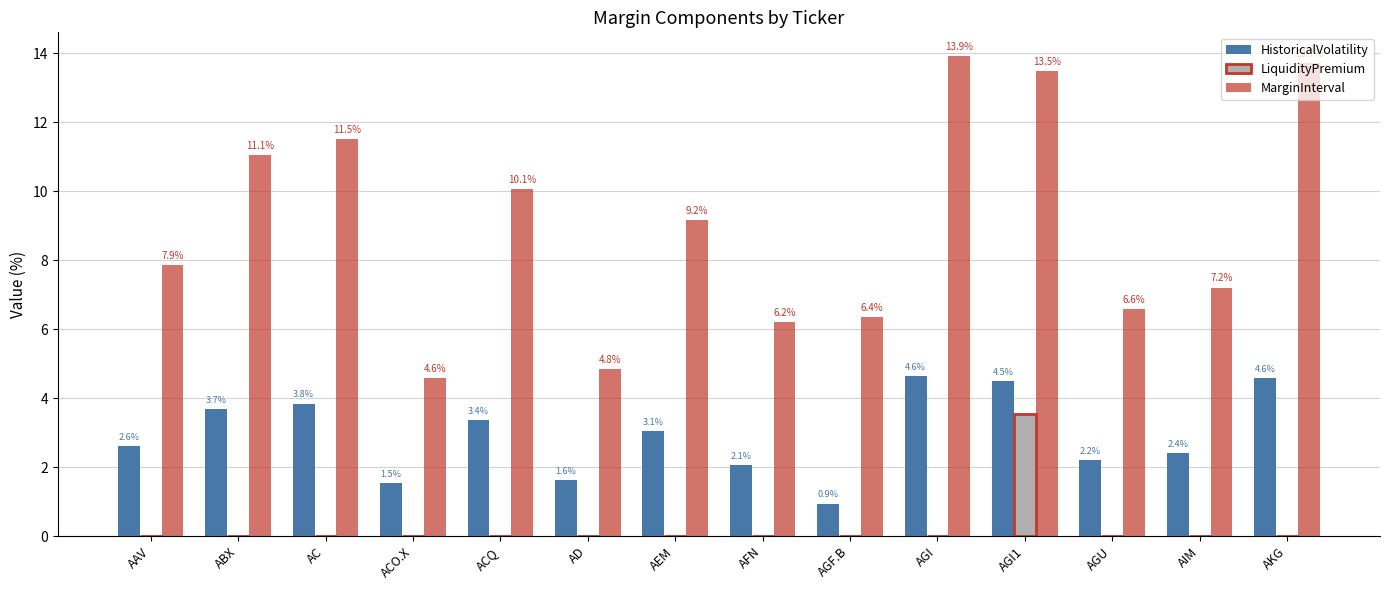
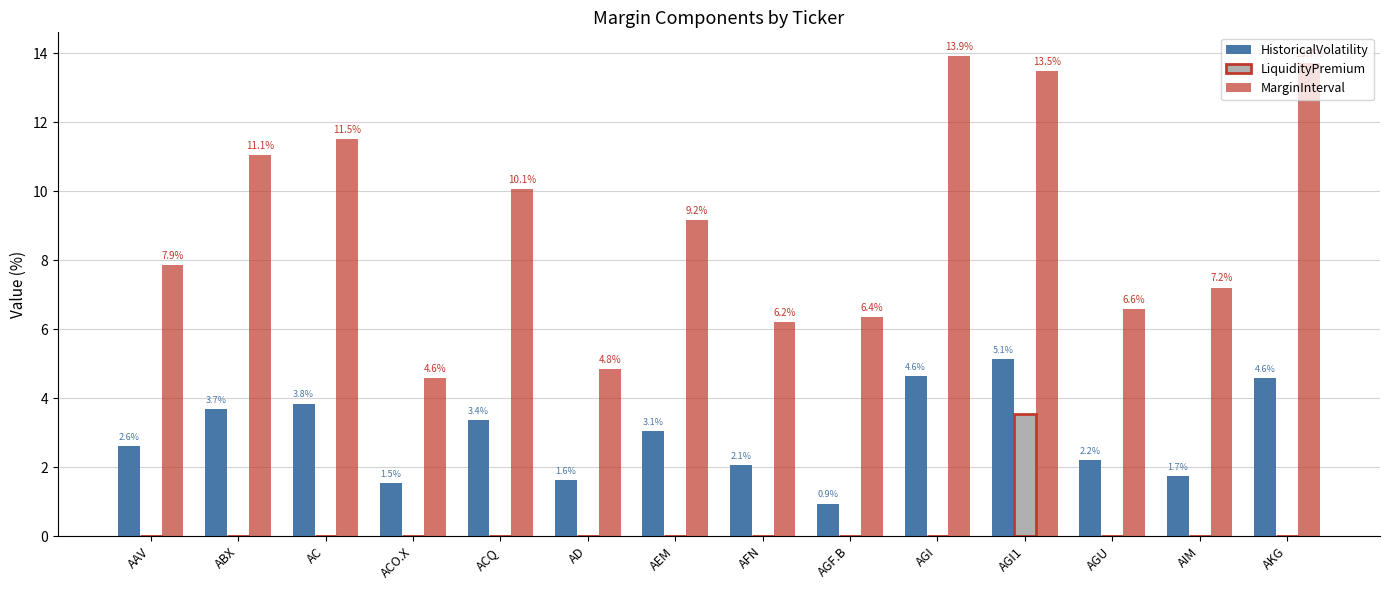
  {
    "HistoricalVolatility": {
      "AAV": "2.6%",
      "ABX": "3.7%",
      "AC": "3.8%",
      "ACO.X": "1.5%",
      "ACQ": "3.4%",
      "AD": "1.6%",
      "AEM": "3.1%",
      "AFN": "2.1%",
      "AGF.B": "0.9%",
      "AGI": "4.6%",
-     "AGI1": "4.5%",
+     "AGI1": "5.1%",
      "AGU": "2.2%",
-     "AIM": "2.4%",
+     "AIM": "1.7%",
      "AKG": "4.6%"
    },
    "LiquidityPremium": {
      "AAV": "0.0",
      "ABX": "0.0",
      "AC": "0.0",
      "ACO.X": "0.0",
      "ACQ": "0.0",
      "AD": "0.0",
      "AEM": "0.0",
      "AFN": "0.0",
      "AGF.B": "0.0",
      "AGI": "0.0",
      "AGI1": "3.5",
      "AGU": "0.0",
      "AIM": "0.0",
      "AKG": "0.0"
    },
    "MarginInterval": {
      "AAV": "7.9%",
      "ABX": "11.1%",
      "AC": "11.5%",
      "ACO.X": "4.6%",
      "ACQ": "10.1%",
      "AD": "4.8%",
      "AEM": "9.2%",
      "AFN": "6.2%",
      "AGF.B": "6.4%",
      "AGI": "13.9%",
      "AGI1": "13.5%",
      "AGU": "6.6%",
      "AIM": "7.2%"
    }
  }
